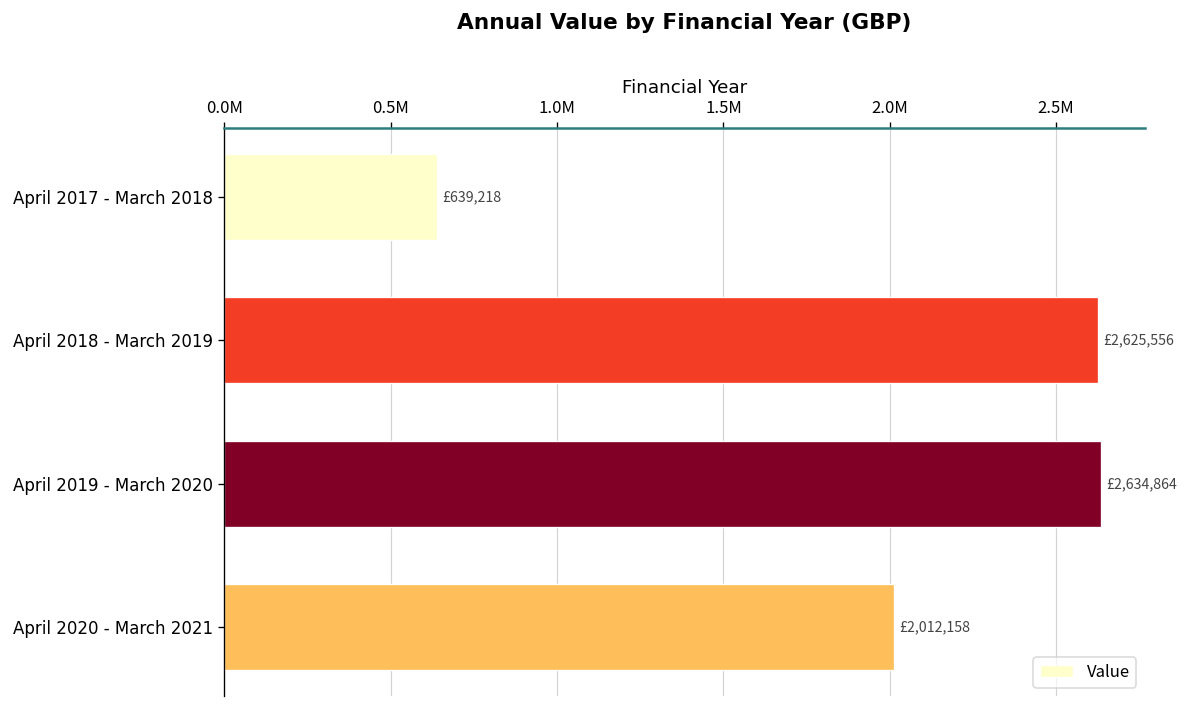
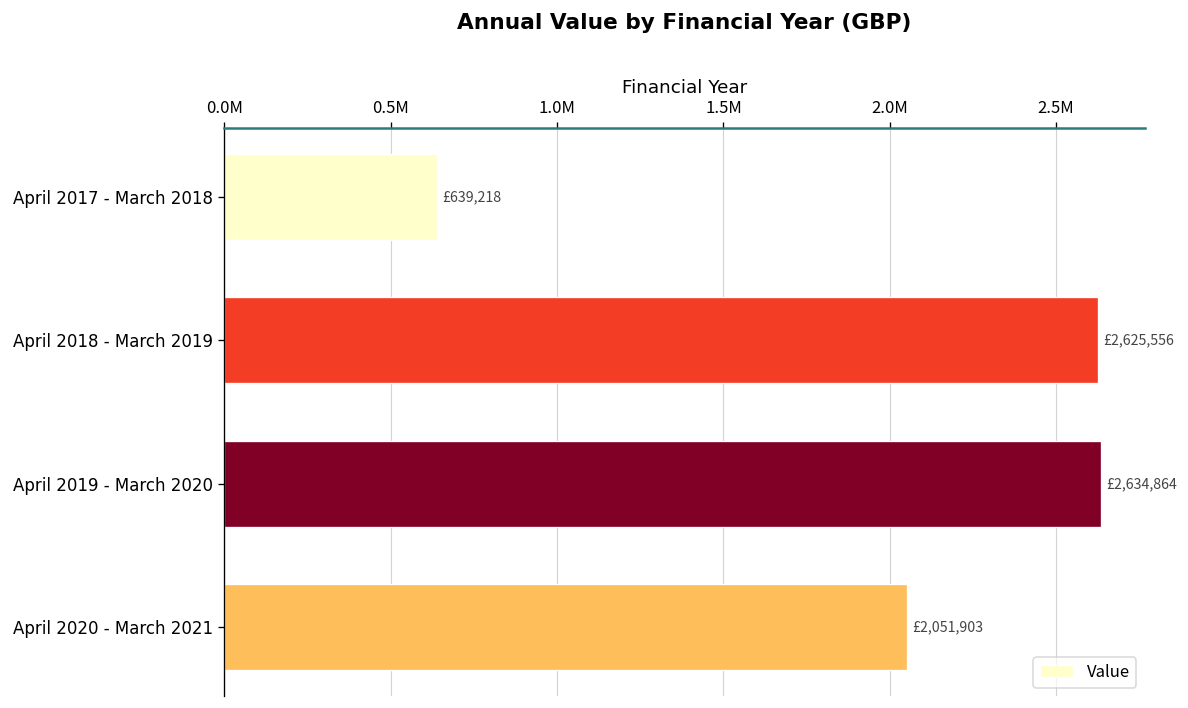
  {
    "April 2017 - March 2018": "£639,218",
    "April 2018 - March 2019": "£2,625,556",
    "April 2019 - March 2020": "£2,634,864",
-   "April 2020 - March 2021": "£2,012,158"
+   "April 2020 - March 2021": "£2,051,903"
  }
